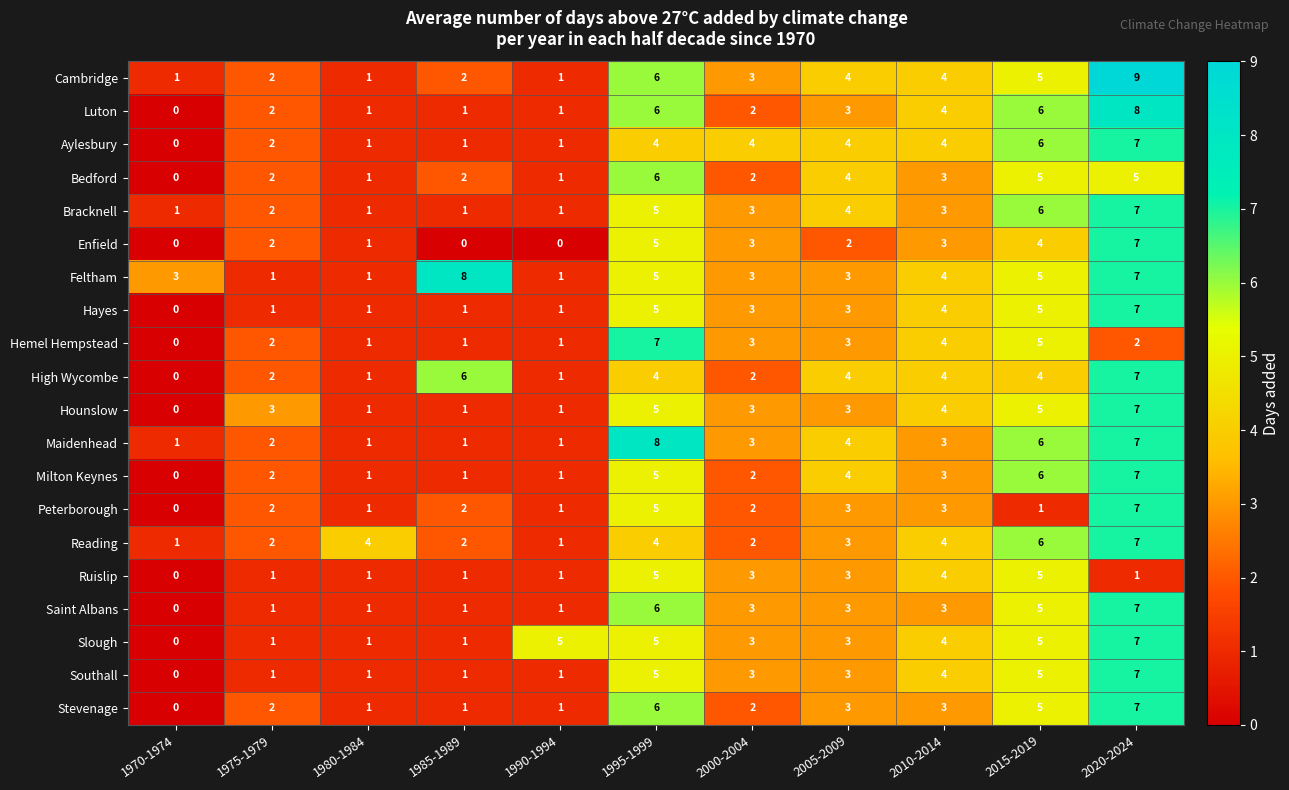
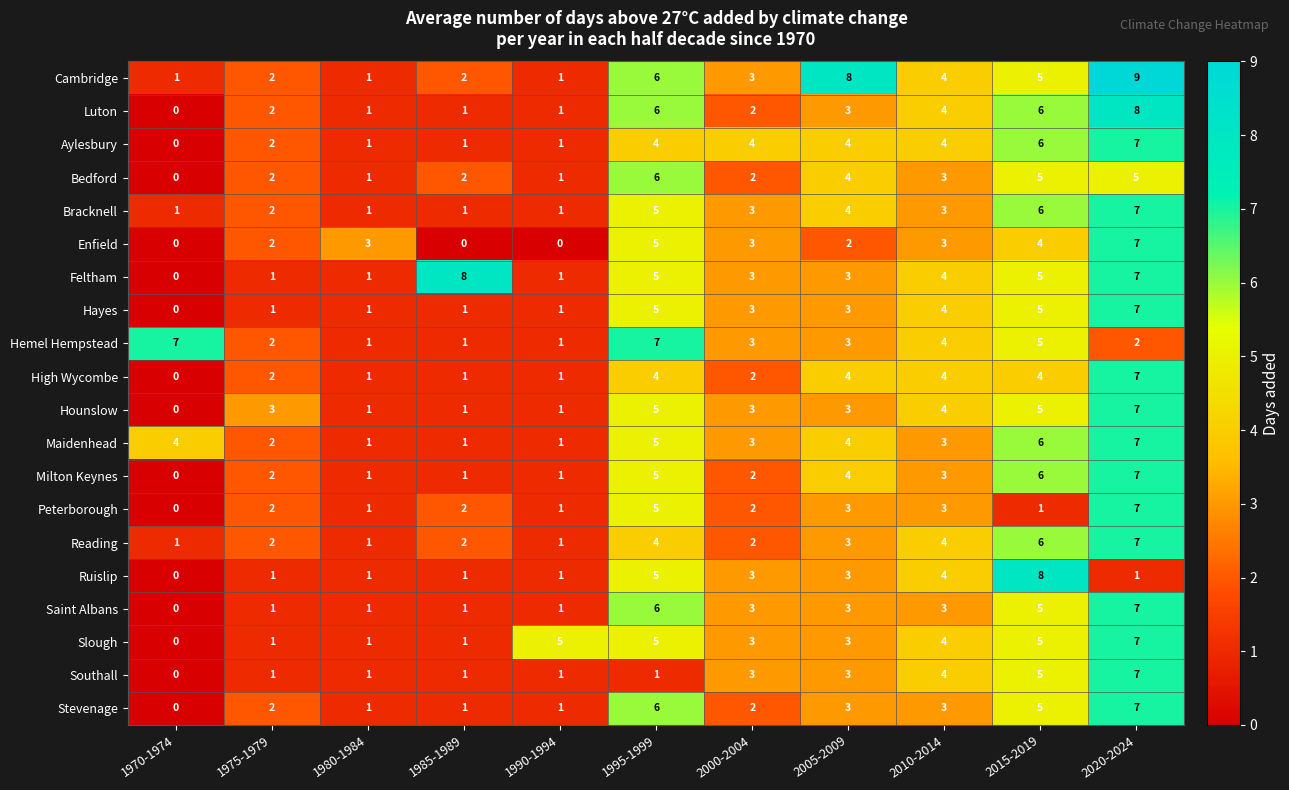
  {
    "Cambridge": {
      "1970-1974": 1,
      "1975-1979": 2,
      "1980-1984": 1,
      "1985-1989": 2,
      "1990-1994": 1,
      "1995-1999": 6,
      "2000-2004": 3,
-     "2005-2009": 4,
+     "2005-2009": 8,
      "2010-2014": 4,
      "2015-2019": 5,
      "2020-2024": 9
    },
    "Enfield": {
      "1970-1974": 0,
      "1975-1979": 2,
-     "1980-1984": 1,
+     "1980-1984": 3,
      "1985-1989": 0,
      "1990-1994": 0,
      "1995-1999": 5,
      "2000-2004": 3,
      "2005-2009": 2,
      "2010-2014": 3,
      "2015-2019": 4,
      "2020-2024": 7
    },
    "Feltham": {
-     "1970-1974": 3,
+     "1970-1974": 0,
      "1975-1979": 1,
      "1980-1984": 1,
      "1985-1989": 8,
      "1990-1994": 1,
      "1995-1999": 5,
      "2000-2004": 3,
      "2005-2009": 3,
      "2010-2014": 4,
      "2015-2019": 5,
      "2020-2024": 7
    },
    "Hemel Hempstead": {
-     "1970-1974": 0,
+     "1970-1974": 7,
      "1975-1979": 2,
      "1980-1984": 1,
      "1985-1989": 1,
      "1990-1994": 1,
      "1995-1999": 7,
      "2000-2004": 3,
      "2005-2009": 3,
      "2010-2014": 4,
      "2015-2019": 5,
      "2020-2024": 2
    },
    "High Wycombe": {
      "1970-1974": 0,
      "1975-1979": 2,
      "1980-1984": 1,
-     "1985-1989": 6,
+     "1985-1989": 1,
      "1990-1994": 1,
      "1995-1999": 4,
      "2000-2004": 2,
      "2005-2009": 4,
      "2010-2014": 4,
      "2015-2019": 4,
      "2020-2024": 7
    },
    "Maidenhead": {
-     "1970-1974": 1,
+     "1970-1974": 4,
      "1975-1979": 2,
      "1980-1984": 1,
      "1985-1989": 1,
      "1990-1994": 1,
-     "1995-1999": 8,
+     "1995-1999": 5,
      "2000-2004": 3,
      "2005-2009": 4,
      "2010-2014": 3,
      "2015-2019": 6,
      "2020-2024": 7
    },
    "Reading": {
      "1970-1974": 1,
      "1975-1979": 2,
-     "1980-1984": 4,
+     "1980-1984": 1,
      "1985-1989": 2,
      "1990-1994": 1,
      "1995-1999": 4,
      "2000-2004": 2,
      "2005-2009": 3,
      "2010-2014": 4,
      "2015-2019": 6,
      "2020-2024": 7
    },
    "Ruislip": {
      "1970-1974": 0,
      "1975-1979": 1,
      "1980-1984": 1,
      "1985-1989": 1,
      "1990-1994": 1,
      "1995-1999": 5,
      "2000-2004": 3,
      "2005-2009": 3,
      "2010-2014": 4,
-     "2015-2019": 5,
+     "2015-2019": 8,
      "2020-2024": 1
    },
    "Southall": {
      "1970-1974": 0,
      "1975-1979": 1,
      "1980-1984": 1,
      "1985-1989": 1,
      "1990-1994": 1,
-     "1995-1999": 5,
+     "1995-1999": 1,
      "2000-2004": 3,
      "2005-2009": 3,
      "2010-2014": 4,
      "2015-2019": 5,
      "2020-2024": 7
    }
  }
